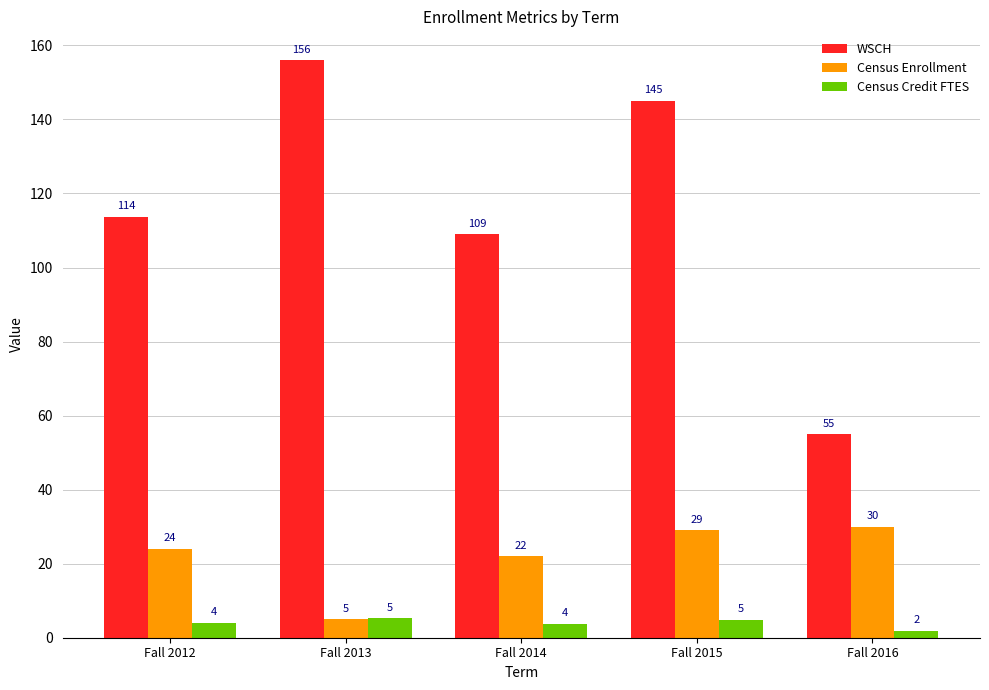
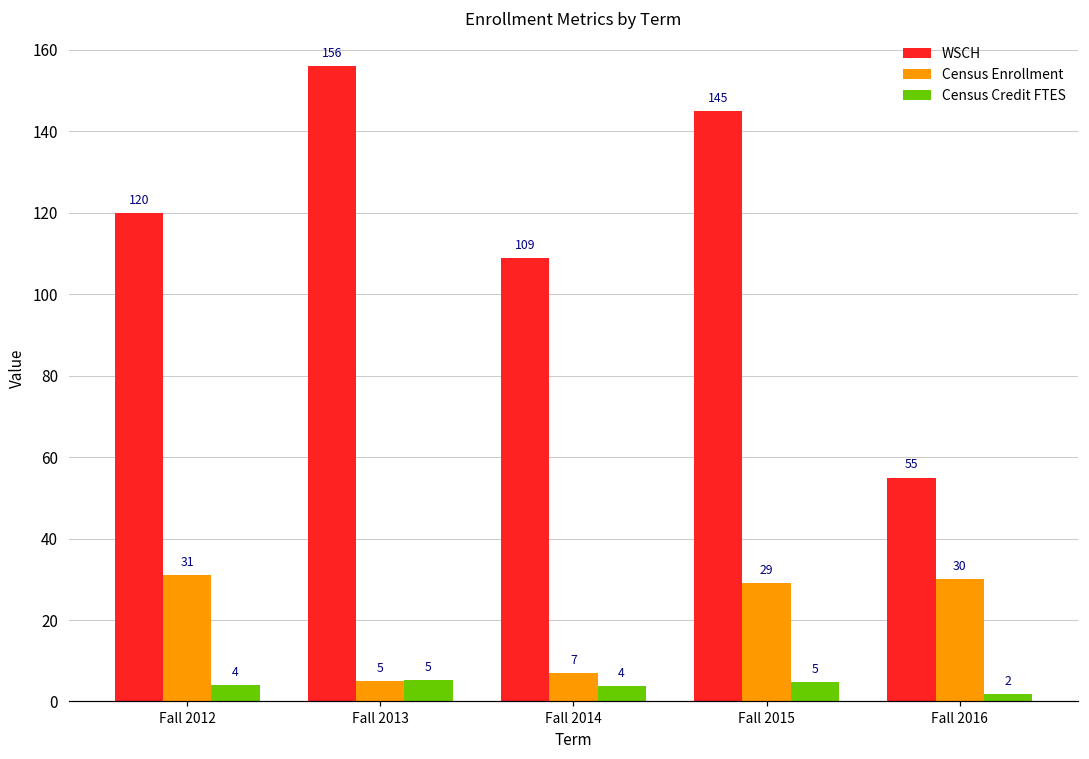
  {
    "WSCH": {
-     "Fall 2012": 114,
+     "Fall 2012": 120,
      "Fall 2013": 156,
      "Fall 2014": 109,
      "Fall 2015": 145,
      "Fall 2016": 55
    },
    "Census Enrollment": {
-     "Fall 2012": 24,
+     "Fall 2012": 31,
      "Fall 2013": 5,
-     "Fall 2014": 22,
+     "Fall 2014": 7,
      "Fall 2015": 29,
      "Fall 2016": 30
    },
    "Census Credit FTES": {
      "Fall 2012": 4,
      "Fall 2013": 5,
      "Fall 2014": 4,
      "Fall 2015": 5,
      "Fall 2016": 2
    }
  }
